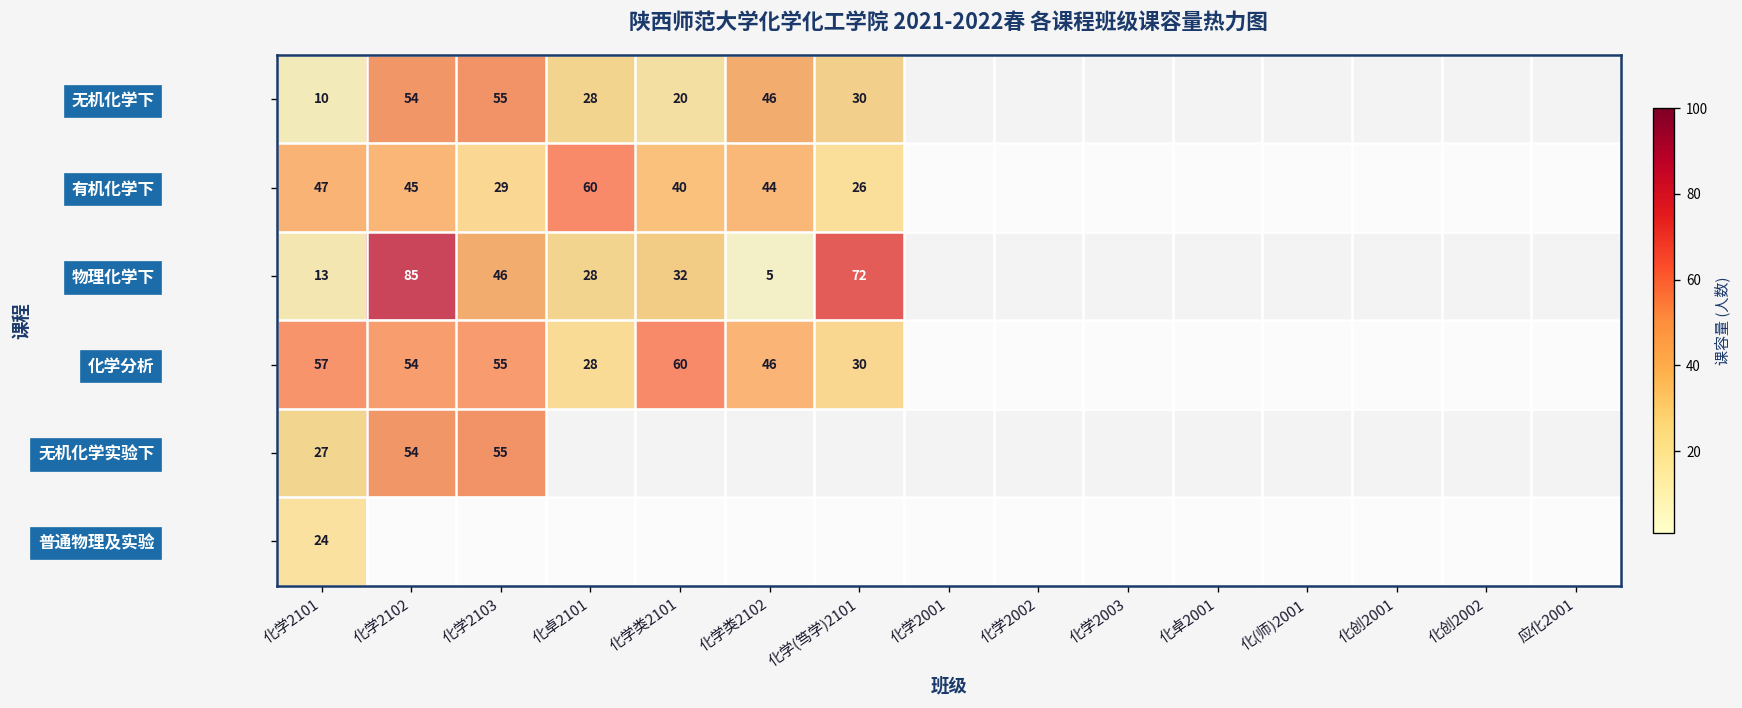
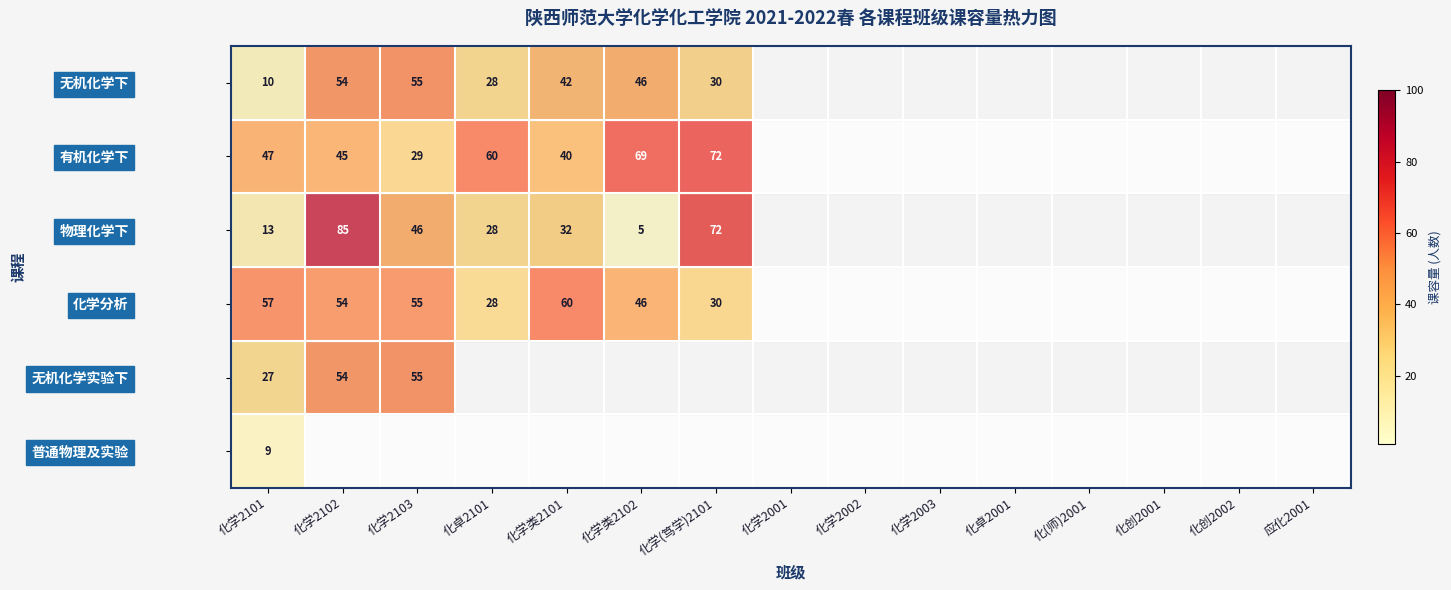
  {
    "无机化学下": {
      "化学2101": 10,
      "化学2102": 54,
      "化学2103": 55,
      "化卓2101": 28,
-     "化学类2101": 20,
+     "化学类2101": 42,
      "化学类2102": 46,
      "化学(笃学)2101": 30
    },
    "有机化学下": {
      "化学2101": 47,
      "化学2102": 45,
      "化学2103": 29,
      "化卓2101": 60,
      "化学类2101": 40,
-     "化学类2102": 44,
-     "化学(笃学)2101": 26
+     "化学类2102": 69,
+     "化学(笃学)2101": 72
    },
    "物理化学下": {
      "化学2101": 13,
      "化学2102": 85,
      "化学2103": 46,
      "化卓2101": 28,
      "化学类2101": 32,
      "化学类2102": 5,
      "化学(笃学)2101": 72
    },
    "化学分析": {
      "化学2101": 57,
      "化学2102": 54,
      "化学2103": 55,
      "化卓2101": 28,
      "化学类2101": 60,
      "化学类2102": 46,
      "化学(笃学)2101": 30
    },
    "无机化学实验下": {
      "化学2101": 27,
      "化学2102": 54,
      "化学2103": 55
    },
    "普通物理及实验": {
-     "化学2101": 24
+     "化学2101": 9
    }
  }
